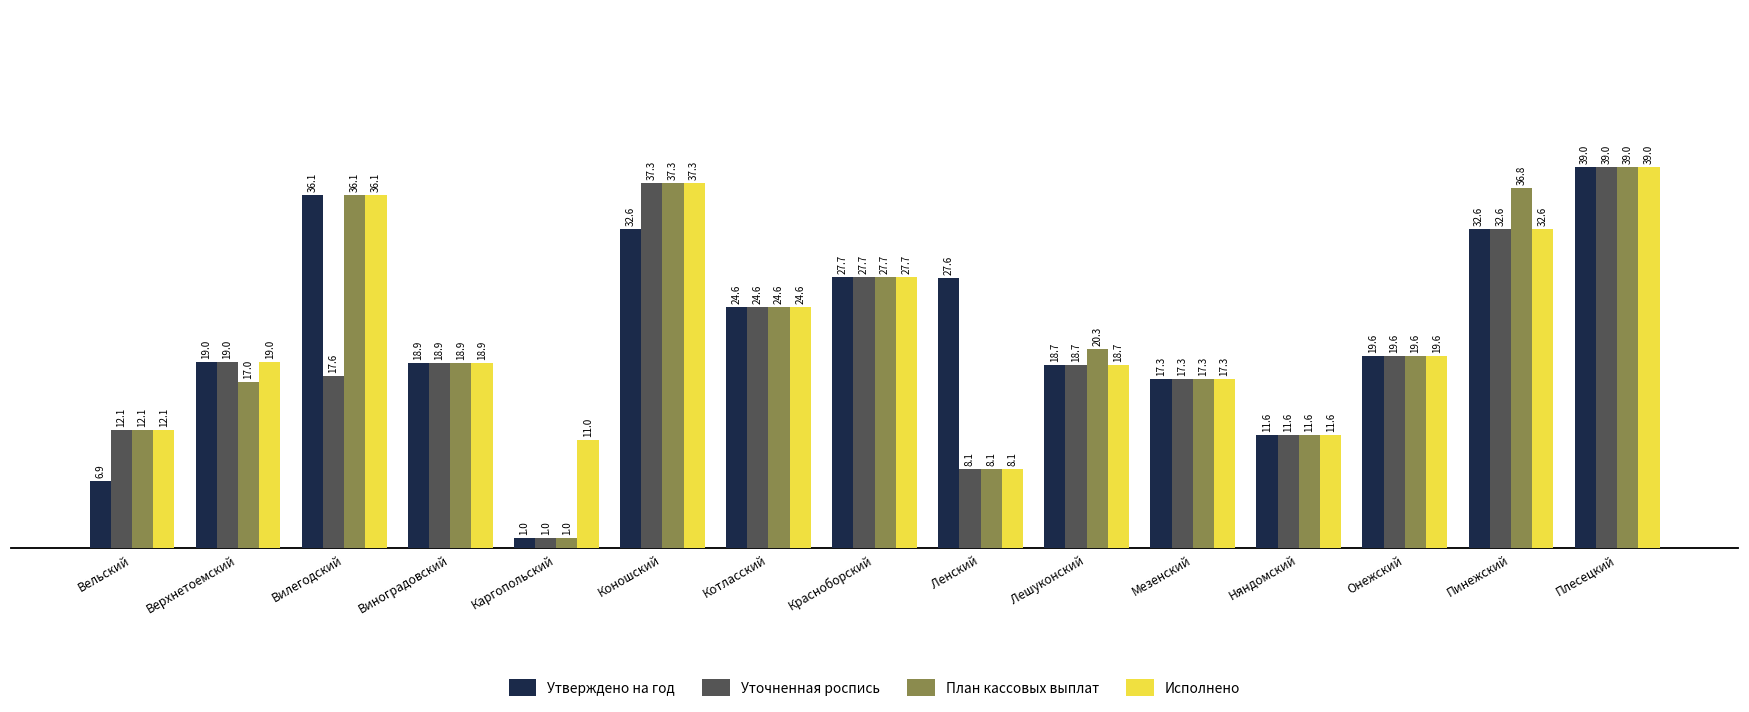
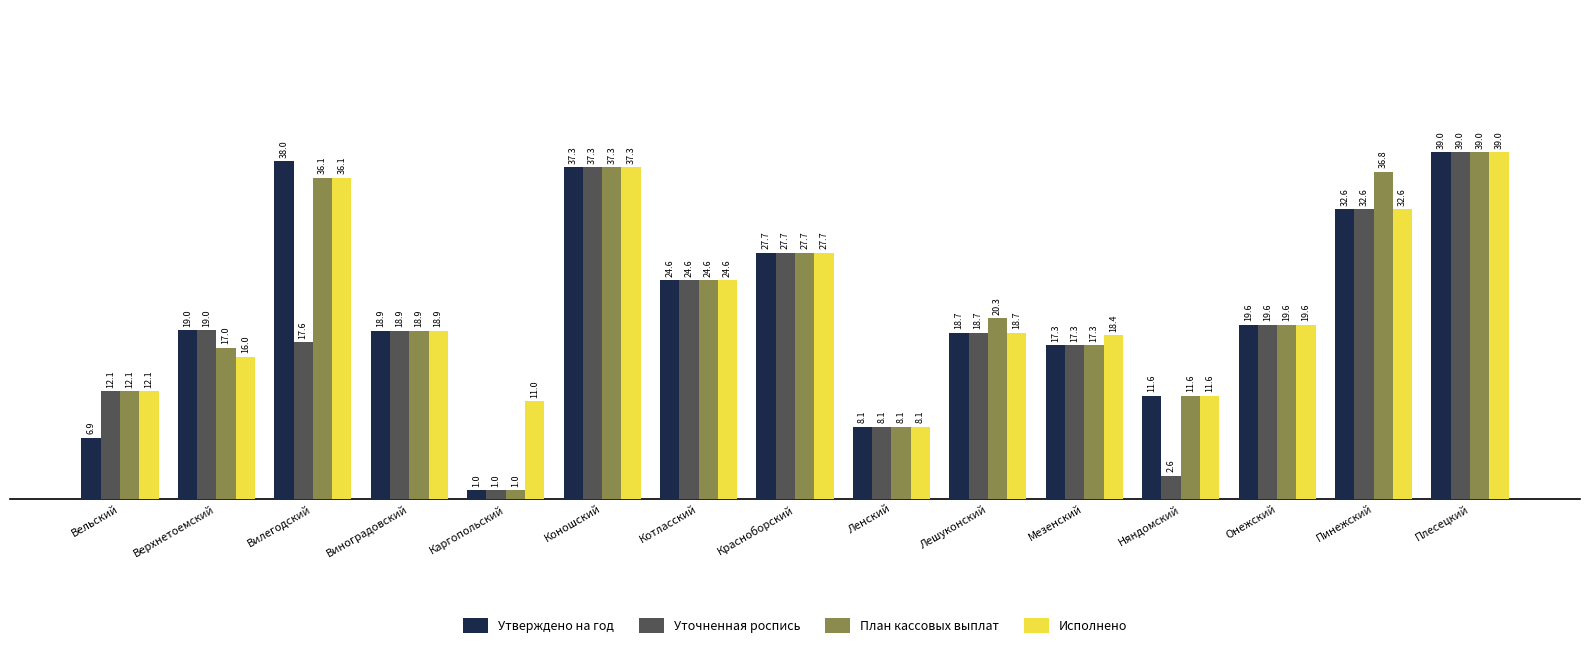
  {
    "Утверждено на год": {
      "Вельский": 6.9,
      "Верхнетоемский": 19.0,
-     "Вилегодский": 36.1,
+     "Вилегодский": 38.0,
      "Виноградовский": 18.9,
      "Каргопольский": 1.0,
-     "Коношский": 32.6,
+     "Коношский": 37.3,
      "Котласский": 24.6,
      "Красноборский": 27.7,
-     "Ленский": 27.6,
+     "Ленский": 8.1,
      "Лешуконский": 18.7,
      "Мезенский": 17.3,
      "Няндомский": 11.6,
      "Онежский": 19.6,
      "Пинежский": 32.6,
      "Плесецкий": 39.0
    },
    "Уточненная роспись": {
      "Вельский": 12.1,
      "Верхнетоемский": 19.0,
      "Вилегодский": 17.6,
      "Виноградовский": 18.9,
      "Каргопольский": 1.0,
      "Коношский": 37.3,
      "Котласский": 24.6,
      "Красноборский": 27.7,
      "Ленский": 8.1,
      "Лешуконский": 18.7,
      "Мезенский": 17.3,
-     "Няндомский": 11.6,
+     "Няндомский": 2.6,
      "Онежский": 19.6,
      "Пинежский": 32.6,
      "Плесецкий": 39.0
    },
    "План кассовых выплат": {
      "Вельский": 12.1,
      "Верхнетоемский": 17.0,
      "Вилегодский": 36.1,
      "Виноградовский": 18.9,
      "Каргопольский": 1.0,
      "Коношский": 37.3,
      "Котласский": 24.6,
      "Красноборский": 27.7,
      "Ленский": 8.1,
      "Лешуконский": 20.3,
      "Мезенский": 17.3,
      "Няндомский": 11.6,
      "Онежский": 19.6,
      "Пинежский": 36.8,
      "Плесецкий": 39.0
    },
    "Исполнено": {
      "Вельский": 12.1,
-     "Верхнетоемский": 19.0,
+     "Верхнетоемский": 16.0,
      "Вилегодский": 36.1,
      "Виноградовский": 18.9,
      "Каргопольский": 11.0,
      "Коношский": 37.3,
      "Котласский": 24.6,
      "Красноборский": 27.7,
      "Ленский": 8.1,
      "Лешуконский": 18.7,
-     "Мезенский": 17.3,
+     "Мезенский": 18.4,
      "Няндомский": 11.6,
      "Онежский": 19.6,
      "Пинежский": 32.6,
      "Плесецкий": 39.0
    }
  }
